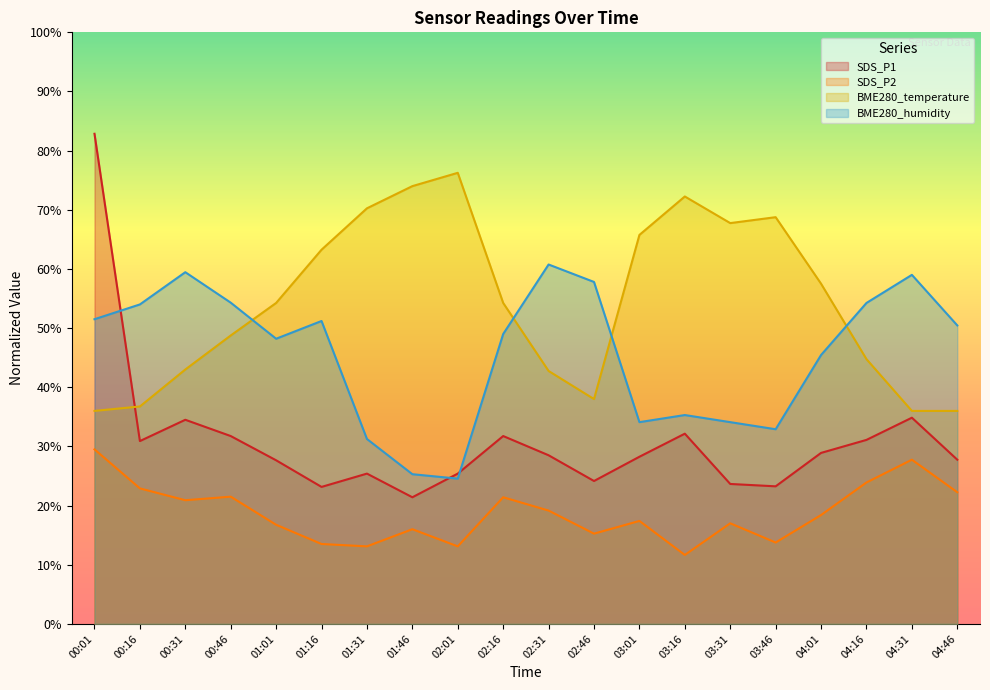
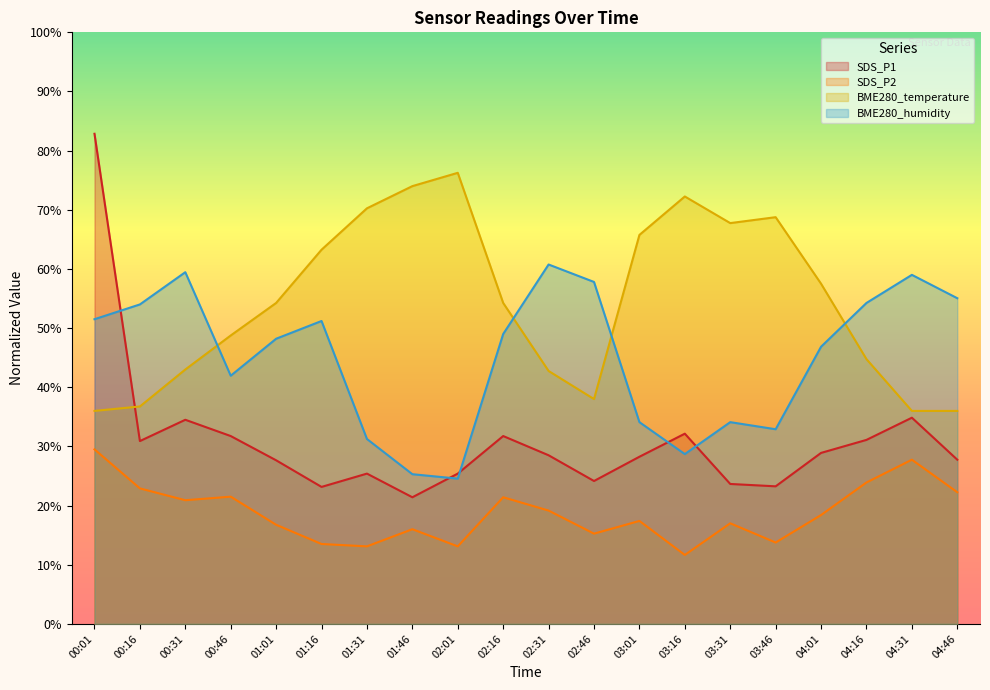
  {
    "BME280_humidity": {
      "00:01": "51%",
      "00:16": "54%",
      "00:31": "59%",
-     "00:46": "54%",
+     "00:46": "42%",
      "01:01": "48%",
      "01:16": "51%",
      "01:31": "31%",
      "01:46": "25%",
      "02:01": "25%",
      "02:16": "49%",
      "02:31": "61%",
      "02:46": "58%",
      "03:01": "34%",
-     "03:16": "35%",
+     "03:16": "29%",
      "03:31": "34%",
      "03:46": "33%",
-     "04:01": "45%",
+     "04:01": "47%",
      "04:16": "54%",
      "04:31": "59%",
-     "04:46": "50%"
+     "04:46": "55%"
    }
  }
